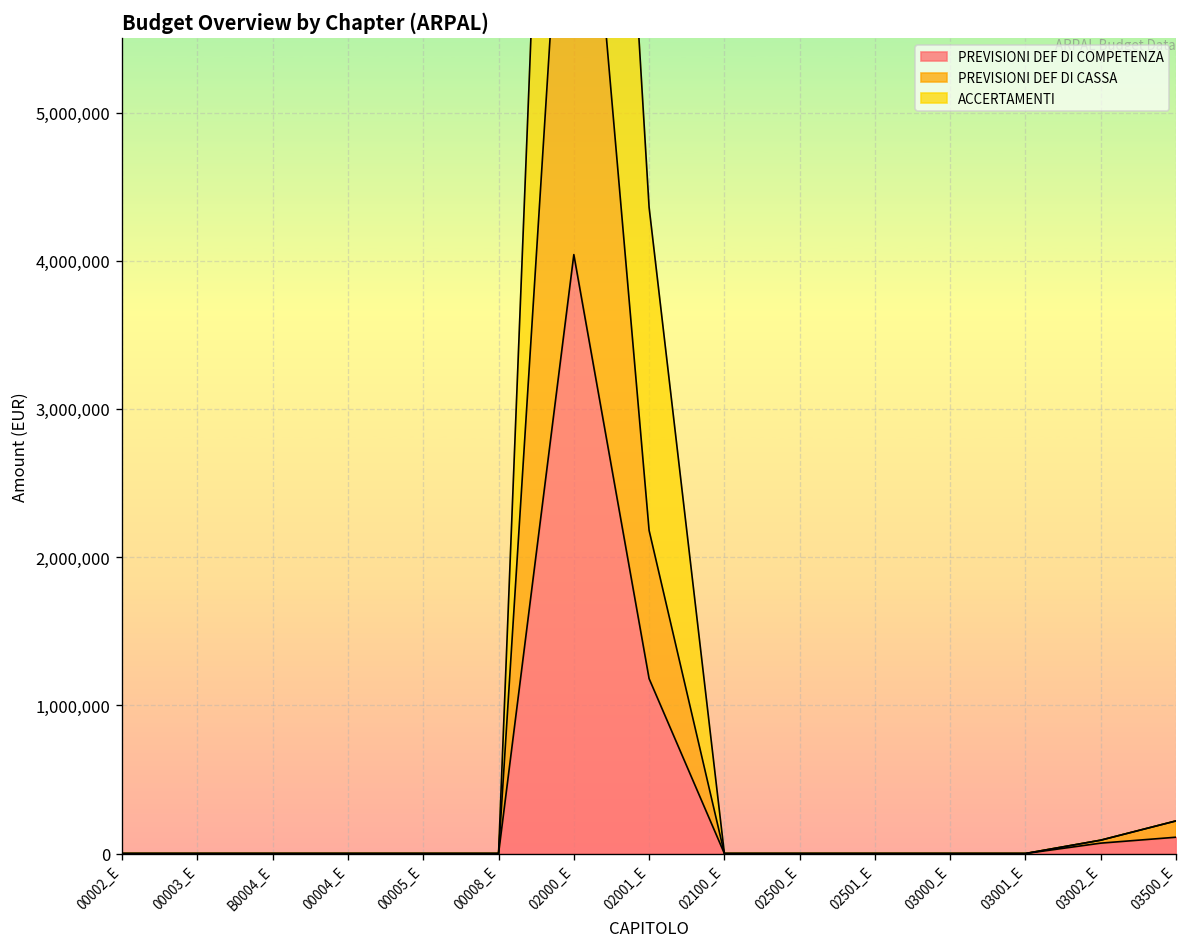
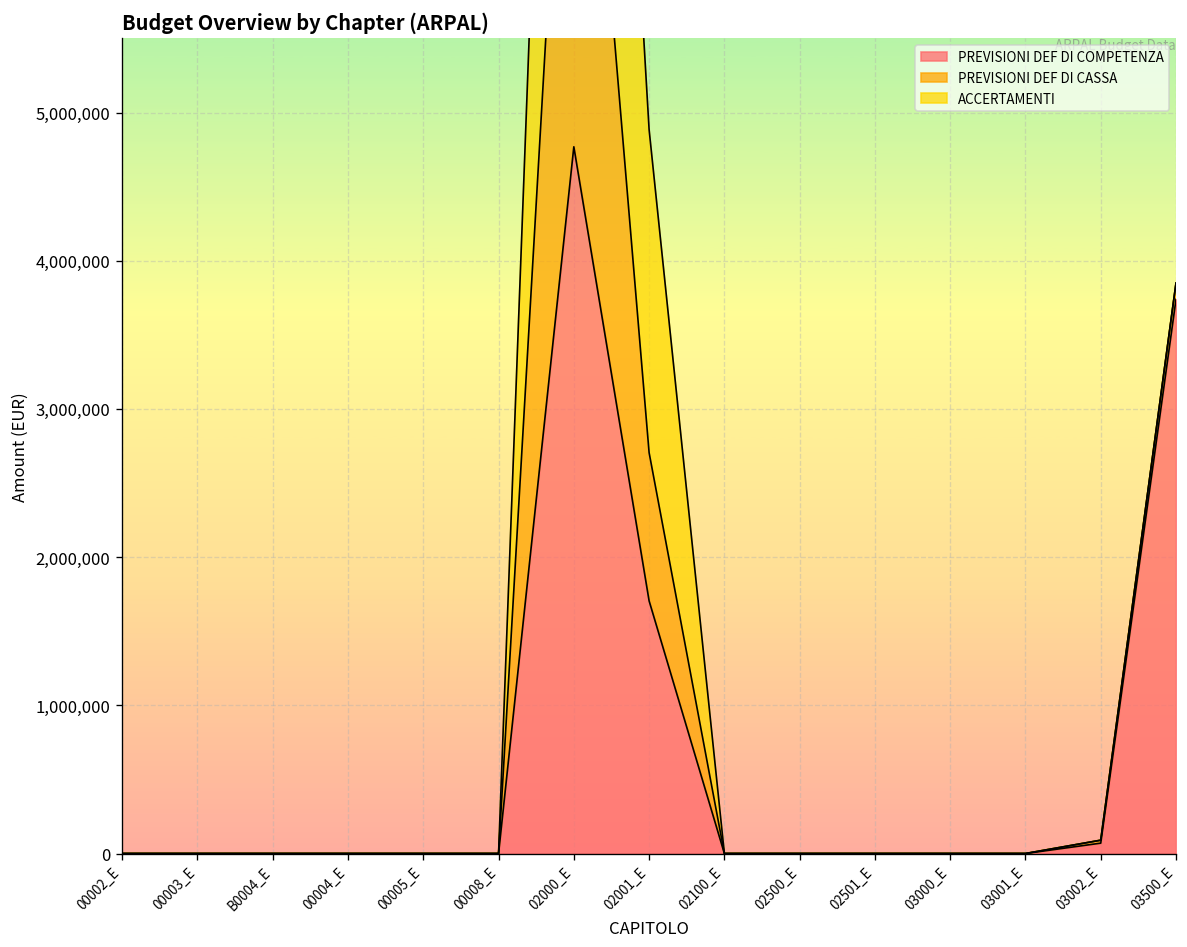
  {
    "PREVISIONI DEF DI COMPETENZA": {
-     "02000_E": "4,040,000",
-     "02001_E": "1,180,000",
-     "03500_E": "110,000"
+     "02000_E": "4,770,000",
+     "02001_E": "1,700,000",
+     "03500_E": "3,740,000"
    }
  }
